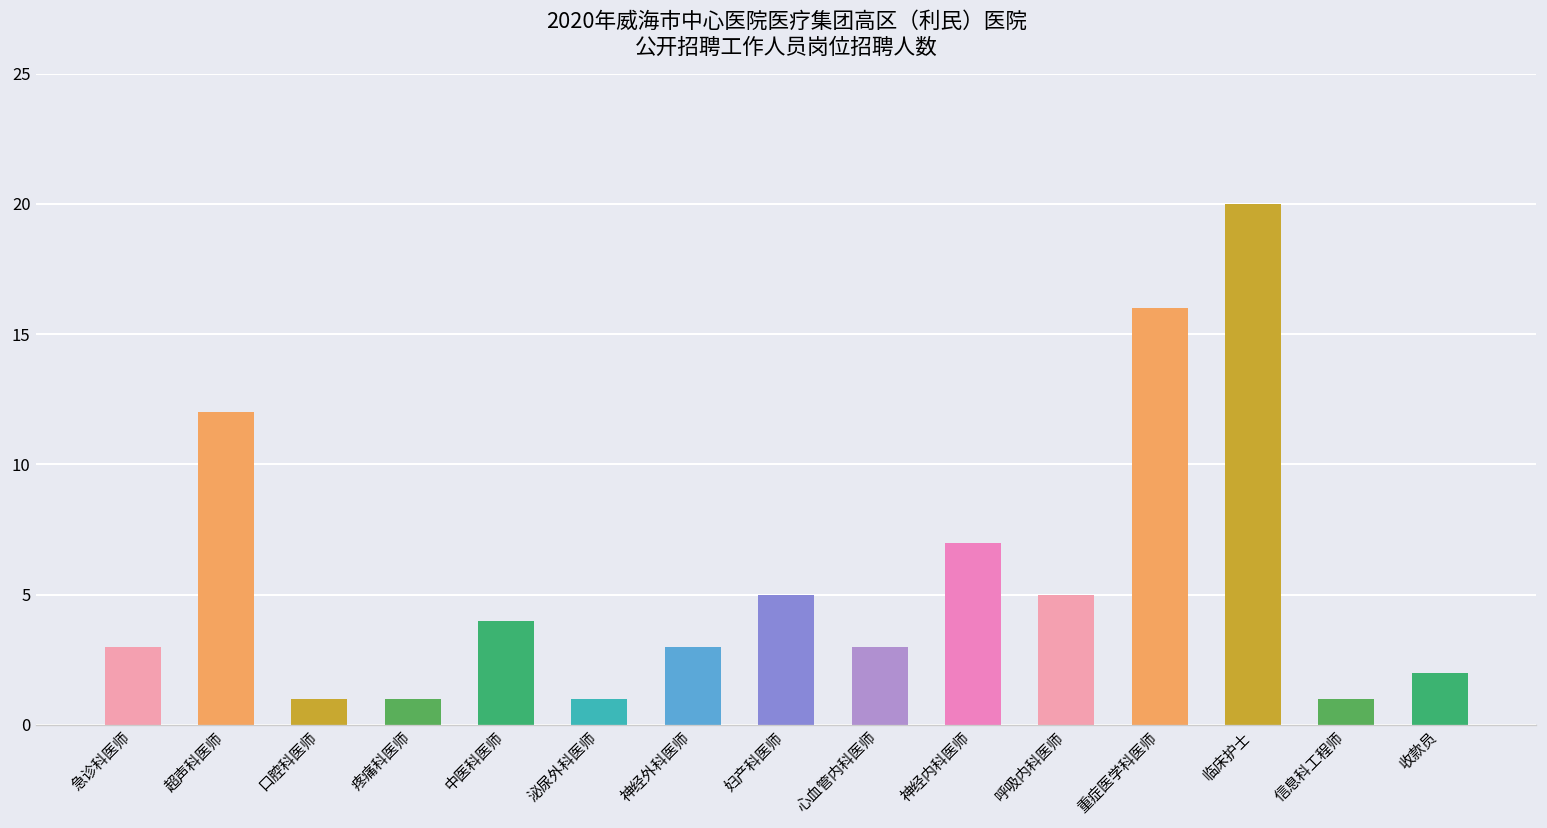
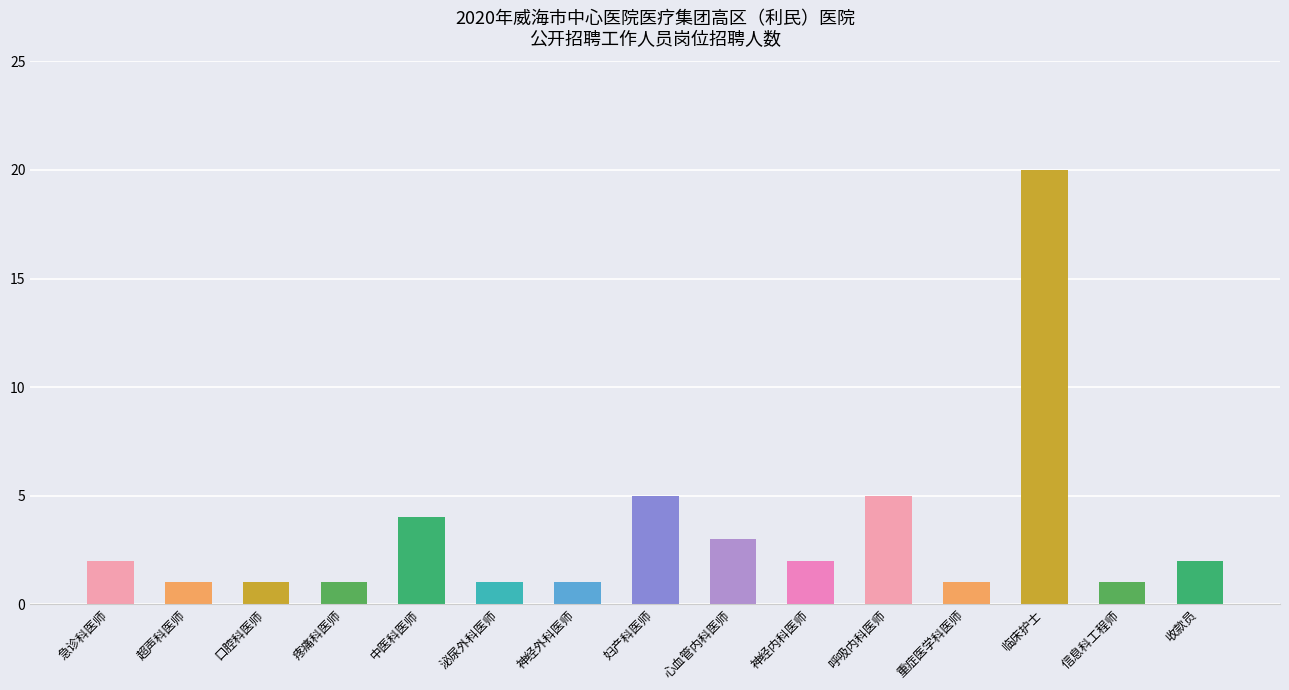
  {
-   "急诊科医师": 3,
-   "超声科医师": 12,
+   "急诊科医师": 2,
+   "超声科医师": 1,
    "口腔科医师": 1,
    "疼痛科医师": 1,
    "中医科医师": 4,
    "泌尿外科医师": 1,
-   "神经外科医师": 3,
+   "神经外科医师": 1,
    "妇产科医师": 5,
    "心血管内科医师": 3,
-   "神经内科医师": 7,
+   "神经内科医师": 2,
    "呼吸内科医师": 5,
-   "重症医学科医师": 16,
+   "重症医学科医师": 1,
    "临床护士": 20,
    "信息科工程师": 1,
    "收款员": 2
  }
